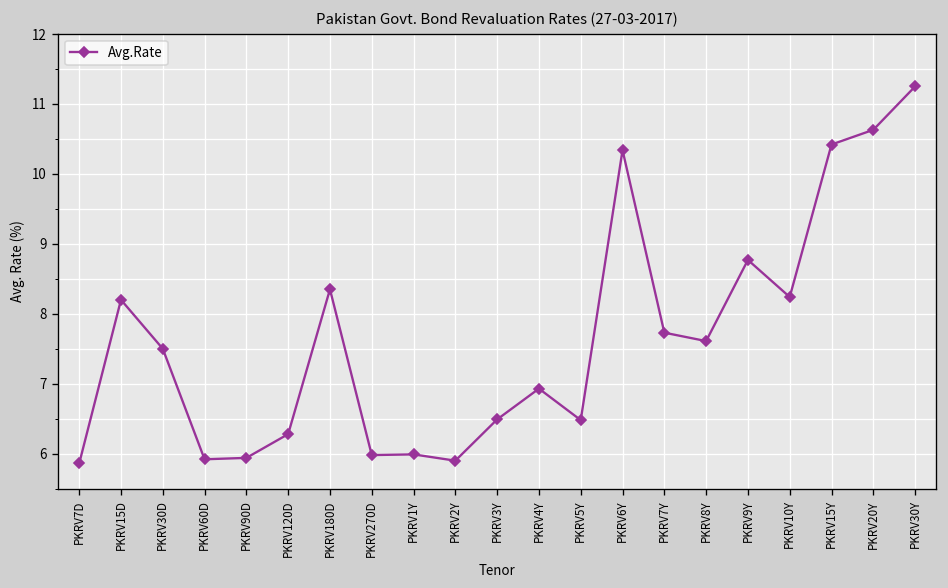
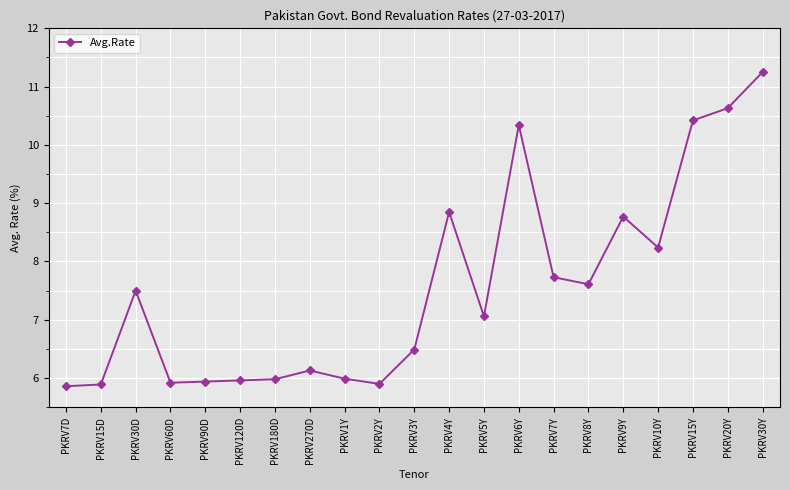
  {
    "PKRV7D": 5.9,
-   "PKRV15D": 8.2,
+   "PKRV15D": 5.9,
    "PKRV30D": 7.5,
    "PKRV60D": 5.9,
    "PKRV90D": 5.9,
-   "PKRV120D": 6.3,
-   "PKRV180D": 8.4,
-   "PKRV270D": 6.0,
+   "PKRV120D": 6.0,
+   "PKRV180D": 6.0,
+   "PKRV270D": 6.1,
    "PKRV1Y": 6.0,
    "PKRV2Y": 5.9,
    "PKRV3Y": 6.5,
-   "PKRV4Y": 6.9,
-   "PKRV5Y": 6.5,
+   "PKRV4Y": 8.9,
+   "PKRV5Y": 7.1,
    "PKRV6Y": 10.3,
    "PKRV7Y": 7.7,
    "PKRV8Y": 7.6,
    "PKRV9Y": 8.8,
    "PKRV10Y": 8.2,
    "PKRV15Y": 10.4,
    "PKRV20Y": 10.6,
    "PKRV30Y": 11.3
  }
